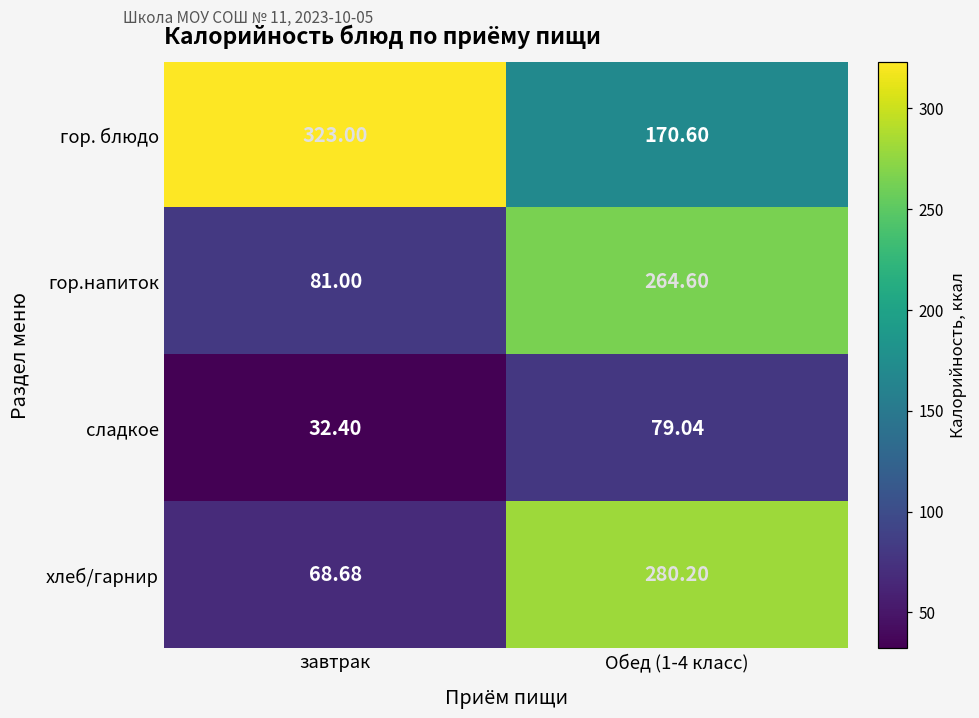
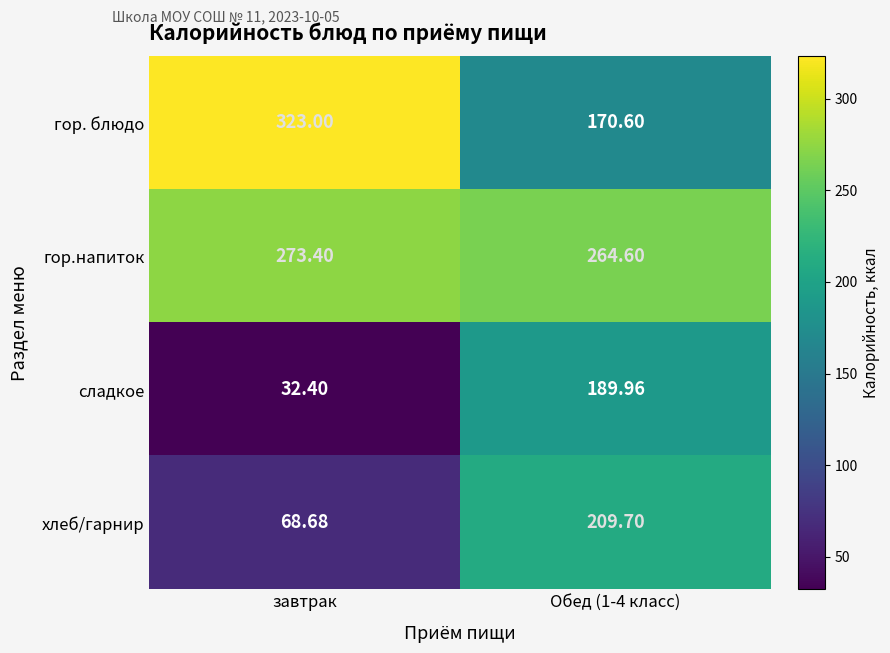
  {
    "гор. блюдо": {
      "завтрак": 323.00,
      "Обед (1-4 класс)": 170.60
    },
    "гор.напиток": {
-     "завтрак": 81.00,
+     "завтрак": 273.40,
      "Обед (1-4 класс)": 264.60
    },
    "сладкое": {
      "завтрак": 32.40,
-     "Обед (1-4 класс)": 79.04
+     "Обед (1-4 класс)": 189.96
    },
    "хлеб/гарнир": {
      "завтрак": 68.68,
-     "Обед (1-4 класс)": 280.20
+     "Обед (1-4 класс)": 209.70
    }
  }
